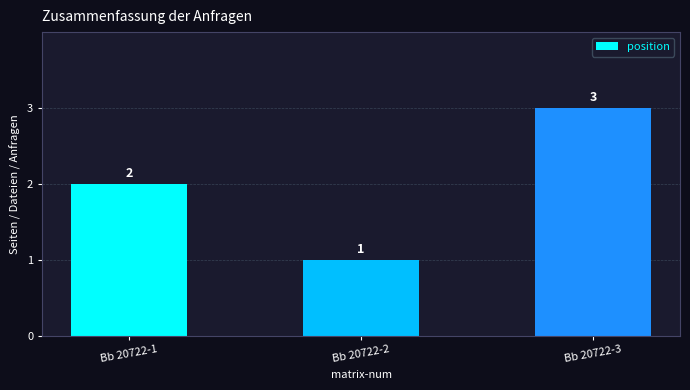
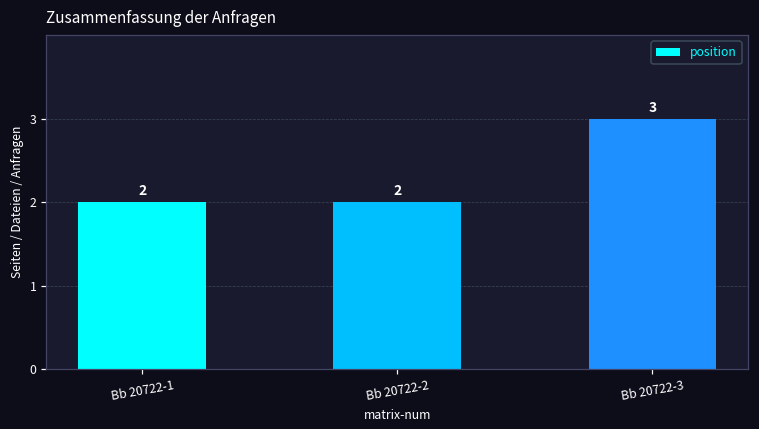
  {
    "Bb 20722-1": 2,
-   "Bb 20722-2": 1,
+   "Bb 20722-2": 2,
    "Bb 20722-3": 3
  }
